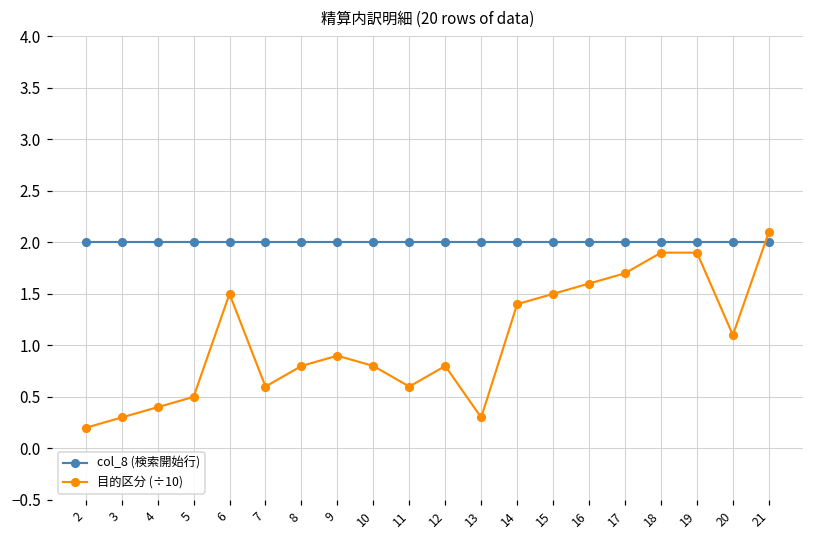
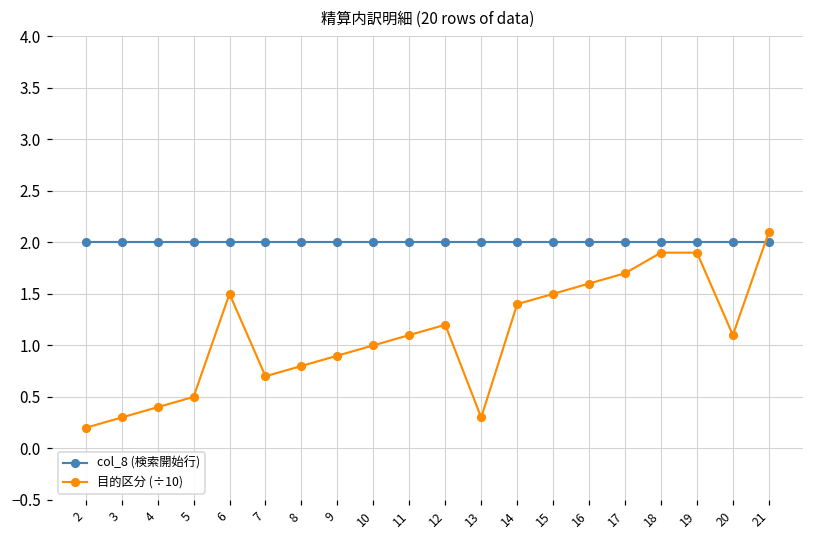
  {
    "col_8 (検索開始行)": {
      "2": 2.0,
      "3": 2.0,
      "4": 2.0,
      "5": 2.0,
      "6": 2.0,
      "7": 2.0,
      "8": 2.0,
      "9": 2.0,
      "10": 2.0,
      "11": 2.0,
      "12": 2.0,
      "13": 2.0,
      "14": 2.0,
      "15": 2.0,
      "16": 2.0,
      "17": 2.0,
      "18": 2.0,
      "19": 2.0,
      "20": 2.0,
      "21": 2.0
    },
    "目的区分 (÷10)": {
      "2": 0.2,
      "3": 0.3,
      "4": 0.4,
      "5": 0.5,
      "6": 1.5,
-     "7": 0.6,
+     "7": 0.7,
      "8": 0.8,
      "9": 0.9,
-     "10": 0.8,
-     "11": 0.6,
-     "12": 0.8,
+     "10": 1.0,
+     "11": 1.1,
+     "12": 1.2,
      "13": 0.3,
      "14": 1.4,
      "15": 1.5,
      "16": 1.6,
      "17": 1.7,
      "18": 1.9,
      "19": 1.9,
      "20": 1.1,
      "21": 2.1
    }
  }
